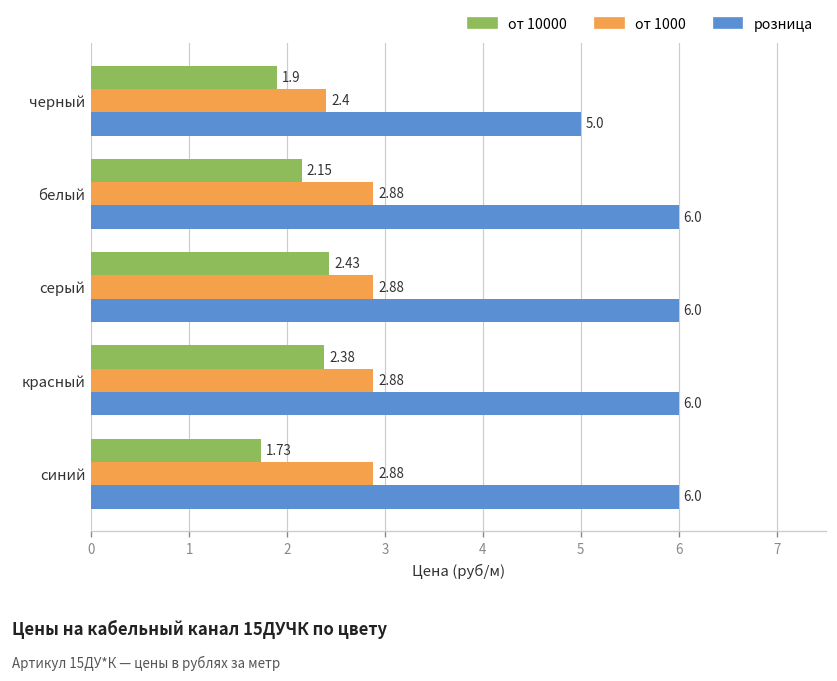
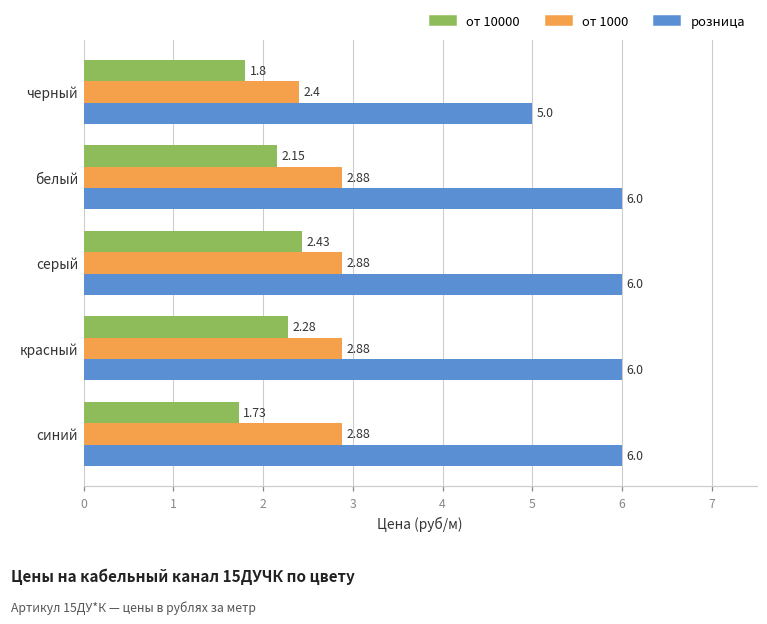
  {
    "от 10000": {
-     "черный": 1.9,
+     "черный": 1.8,
      "белый": 2.15,
      "серый": 2.43,
-     "красный": 2.38,
+     "красный": 2.28,
      "синий": 1.73
    },
    "от 1000": {
      "черный": 2.4,
      "белый": 2.88,
      "серый": 2.88,
      "красный": 2.88,
      "синий": 2.88
    },
    "розница": {
      "черный": 5.0,
      "белый": 6.0,
      "серый": 6.0,
      "красный": 6.0,
      "синий": 6.0
    }
  }
